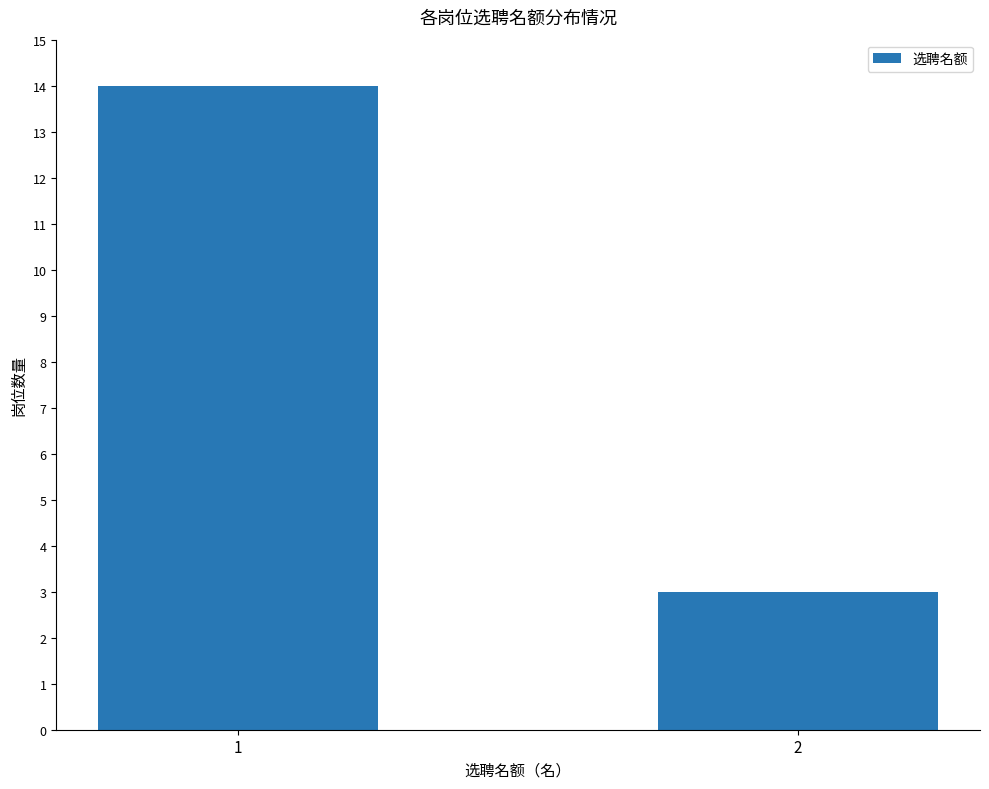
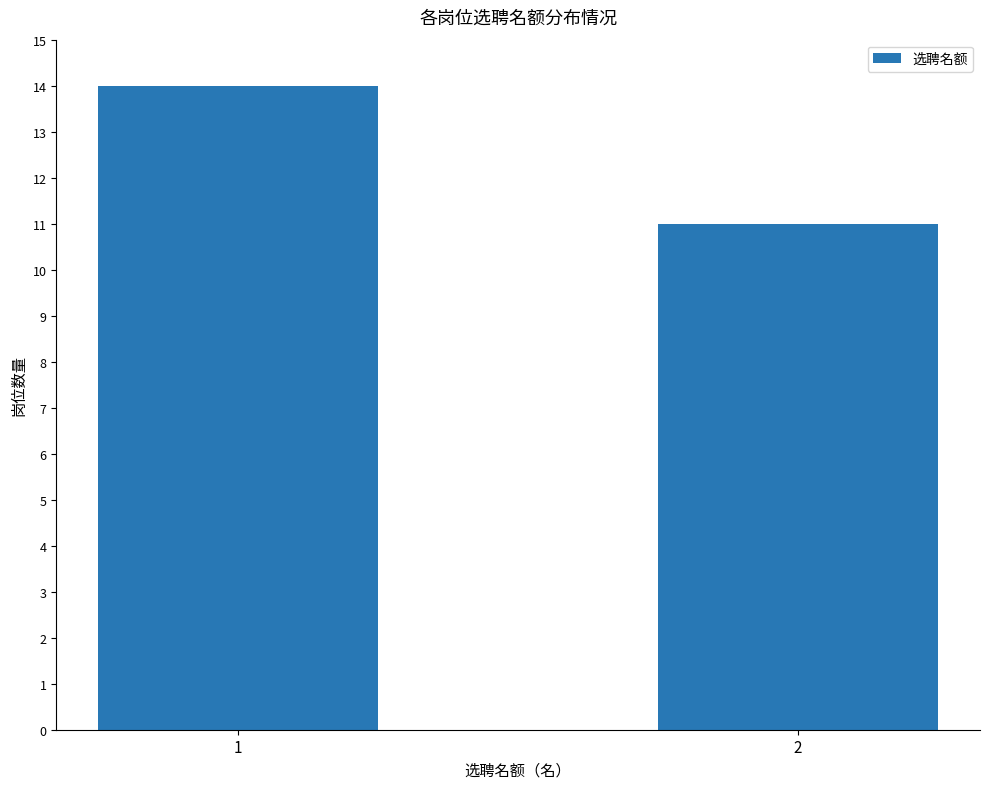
  {
    "1": 14,
-   "2": 3
+   "2": 11
  }
